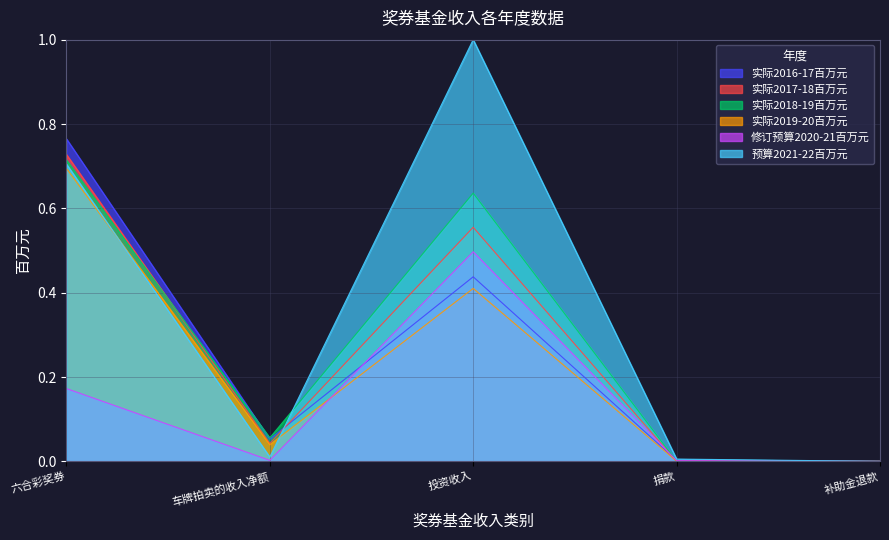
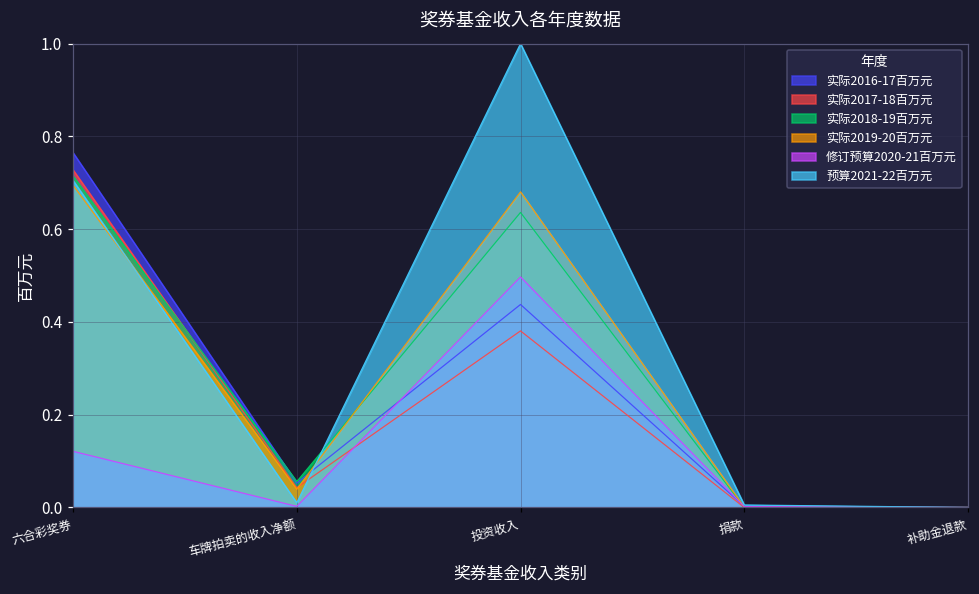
  {
    "实际2016-17百万元": {
      "六合彩奖券": 0.76,
      "投资收入": 0.44
    },
    "实际2017-18百万元": {
      "六合彩奖券": 0.73,
-     "投资收入": 0.56
+     "投资收入": 0.38
    },
    "实际2018-19百万元": {
      "六合彩奖券": 0.71,
      "投资收入": 0.64
    },
    "实际2019-20百万元": {
      "六合彩奖券": 0.69,
-     "投资收入": 0.41
+     "投资收入": 0.68
    },
    "修订预算2020-21百万元": {
-     "六合彩奖券": 0.17,
+     "六合彩奖券": 0.12,
      "车牌拍卖的收入净额": 0.00,
      "投资收入": 0.50
    },
    "预算2021-22百万元": {
      "六合彩奖券": 0.71,
      "车牌拍卖的收入净额": 0.01,
      "投资收入": 1.00
    }
  }
